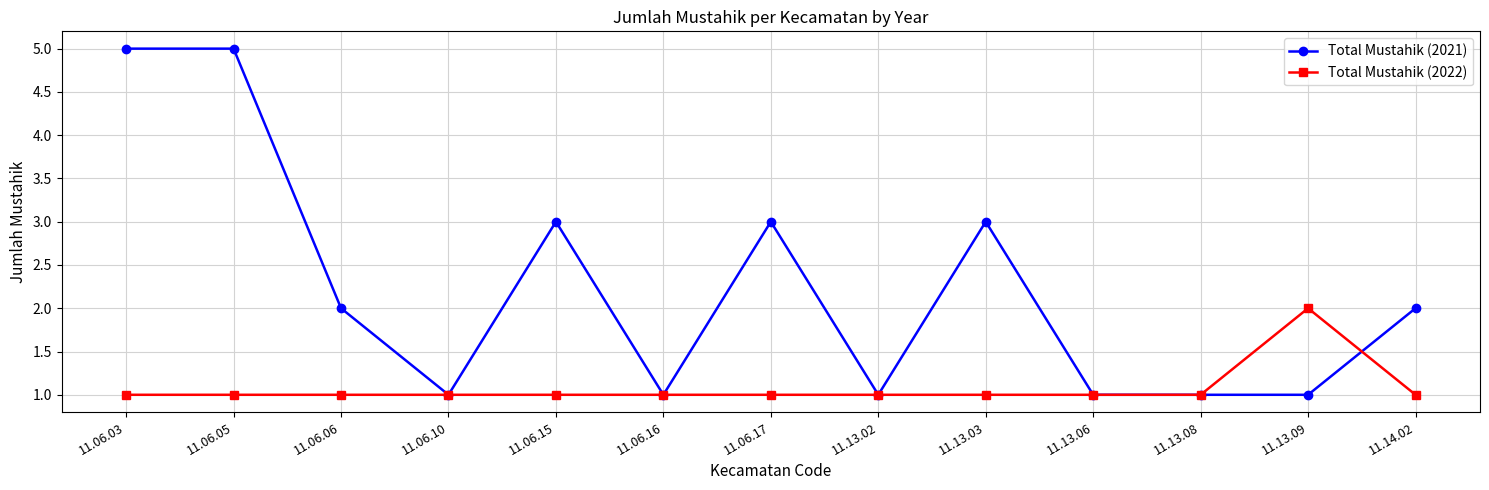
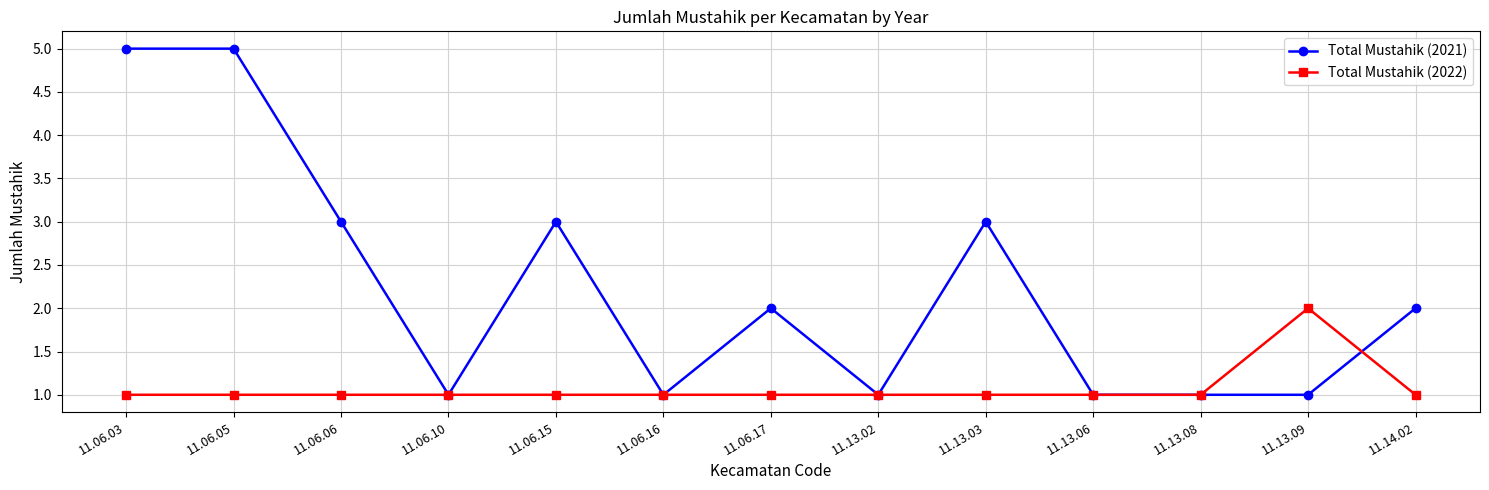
  {
    "Total Mustahik (2021)": {
      "11.06.03": 5,
      "11.06.05": 5,
-     "11.06.06": 2,
+     "11.06.06": 3,
      "11.06.15": 3,
-     "11.06.17": 3,
+     "11.06.17": 2,
      "11.13.03": 3,
      "11.13.09": 1,
      "11.14.02": 2
    },
    "Total Mustahik (2022)": {
      "11.06.03": 1,
      "11.06.05": 1,
      "11.06.06": 1,
      "11.06.15": 1,
      "11.06.17": 1,
      "11.13.03": 1,
      "11.13.09": 2,
      "11.14.02": 1
    }
  }
